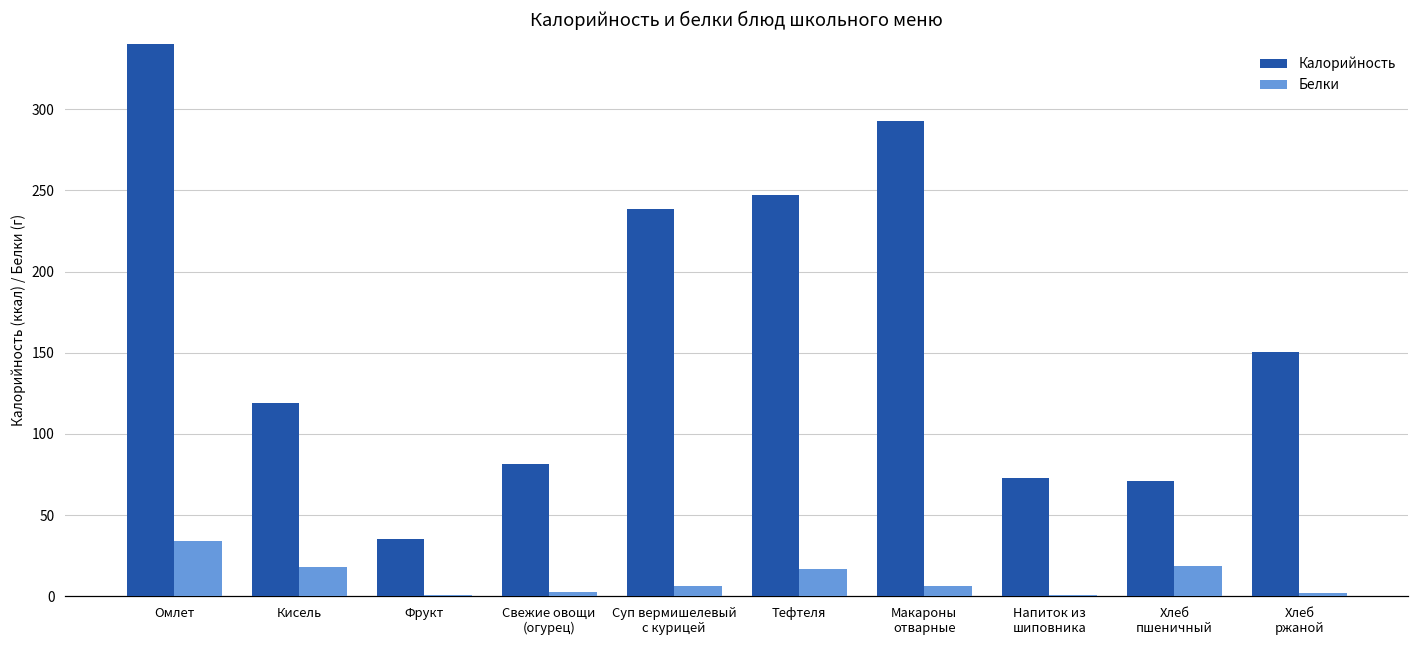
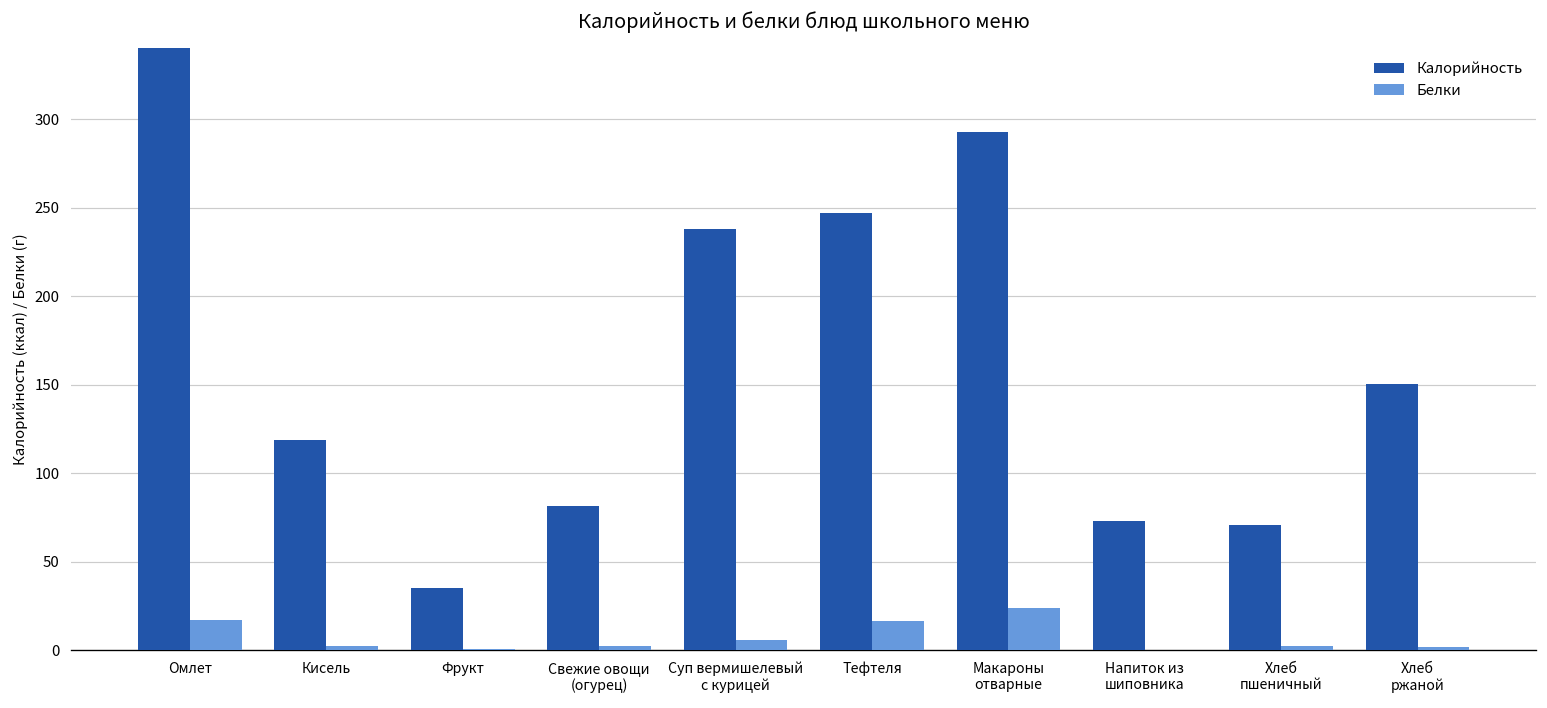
  {
    "Калорийность": {
      "Кисель": 119,
      "Фрукт": 35,
      "Свежие овощи (огурец)": 81,
      "Суп вермишелевый с курицей": 238,
      "Тефтеля": 247,
      "Макароны отварные": 293,
      "Напиток из шиповника": 73,
      "Хлеб пшеничный": 71,
      "Хлеб ржаной": 151
    },
    "Белки": {
-     "Омлет": 34,
-     "Кисель": 18,
+     "Омлет": 17,
+     "Кисель": 2,
      "Свежие овощи (огурец)": 2,
      "Суп вермишелевый с курицей": 6,
      "Тефтеля": 17,
-     "Макароны отварные": 6,
-     "Хлеб пшеничный": 18,
+     "Макароны отварные": 24,
+     "Хлеб пшеничный": 2,
      "Хлеб ржаной": 2
    }
  }
